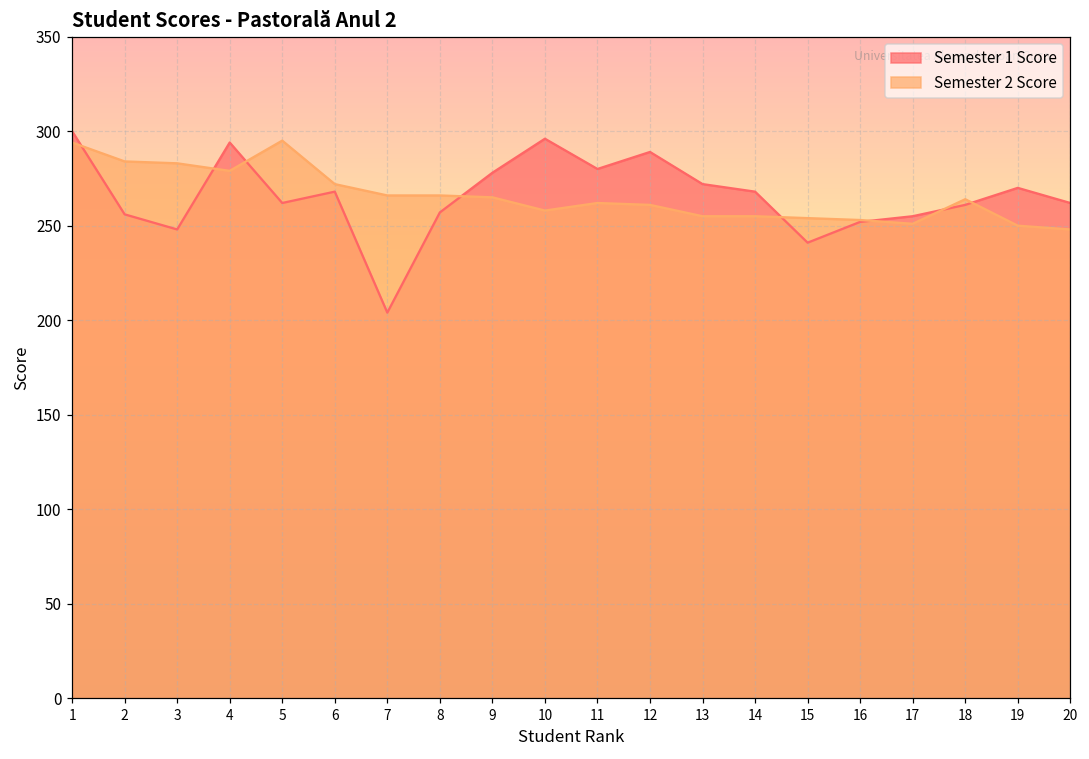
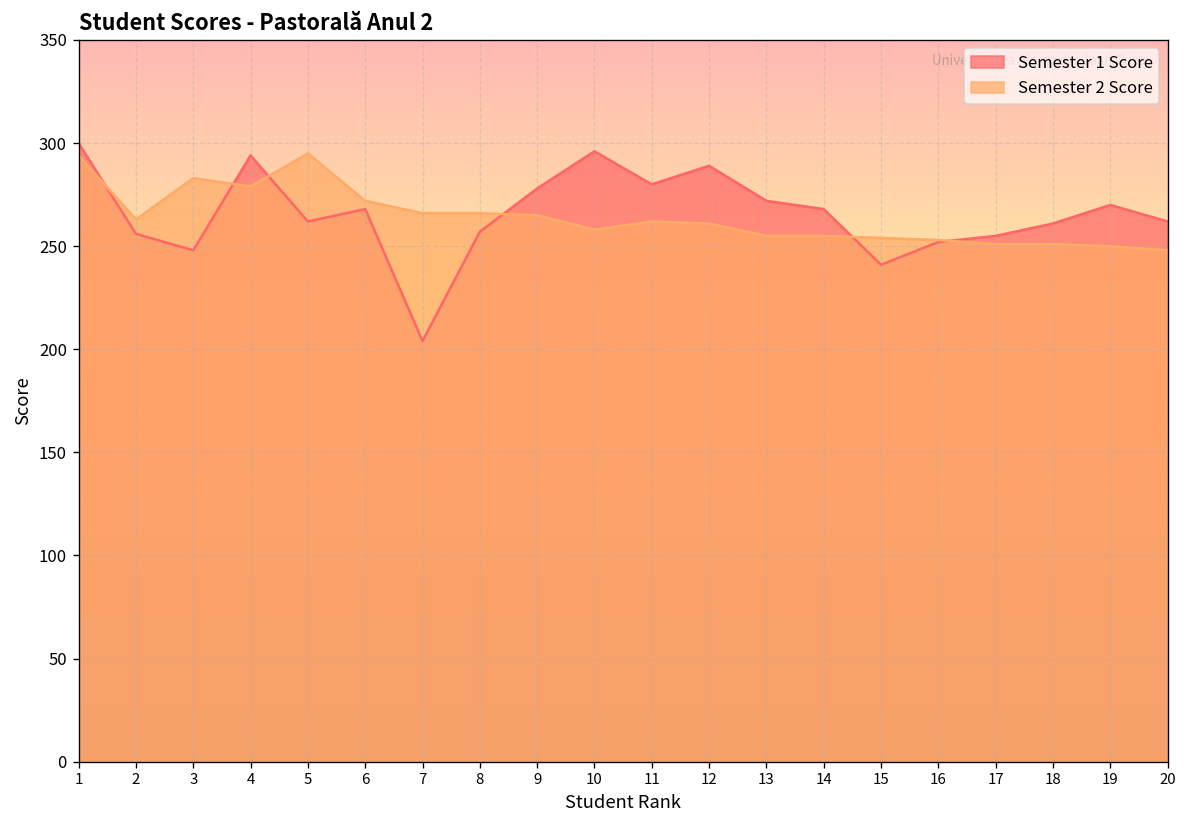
  {
    "Semester 1 Score": {
      "1": 300,
      "2": 256,
      "3": 248,
      "4": 294,
      "5": 262,
      "6": 268,
      "7": 204,
      "8": 257,
      "9": 278,
      "10": 296,
      "11": 280,
      "12": 289,
      "13": 272,
      "14": 268,
      "15": 241,
      "17": 255,
      "18": 261,
      "19": 270,
      "20": 262
    },
    "Semester 2 Score": {
      "1": 294,
-     "2": 284,
+     "2": 263,
      "3": 283,
      "4": 279,
      "5": 295,
      "6": 272,
      "7": 266,
      "8": 266,
      "9": 265,
      "10": 258,
      "11": 262,
      "12": 261,
      "13": 255,
      "14": 255,
      "15": 254,
      "17": 251,
-     "18": 264,
+     "18": 251,
      "19": 250,
      "20": 248
    }
  }
